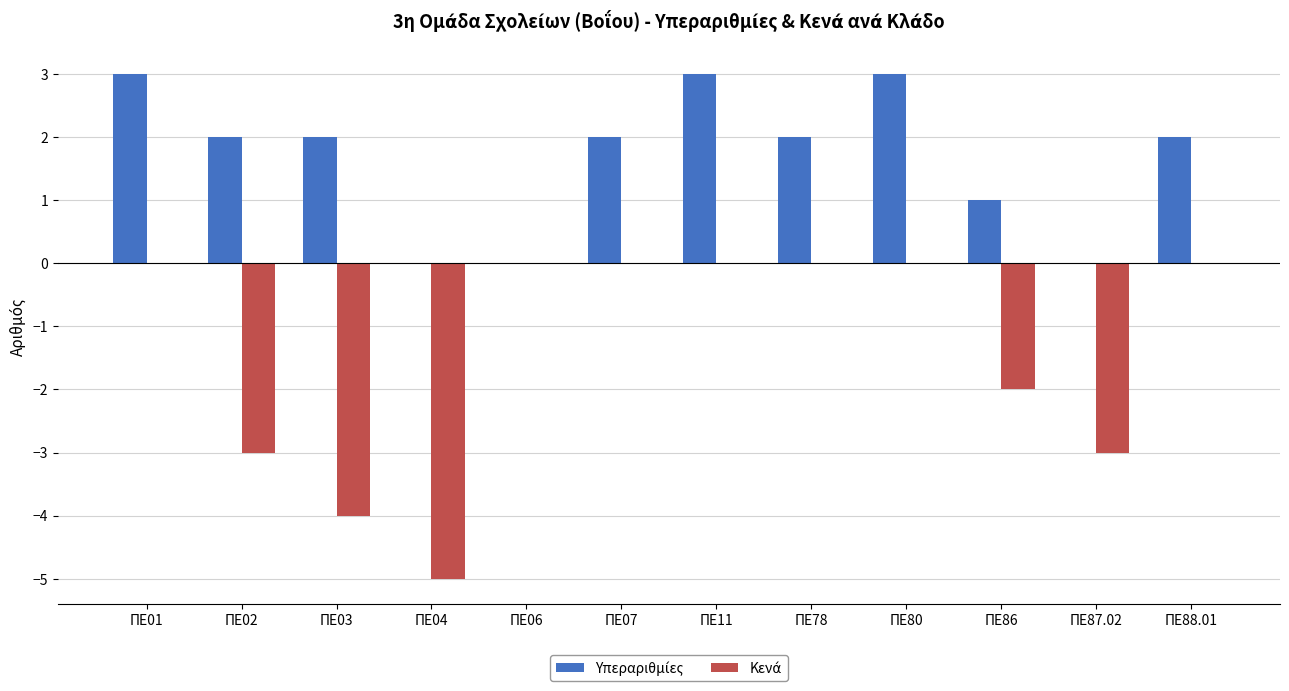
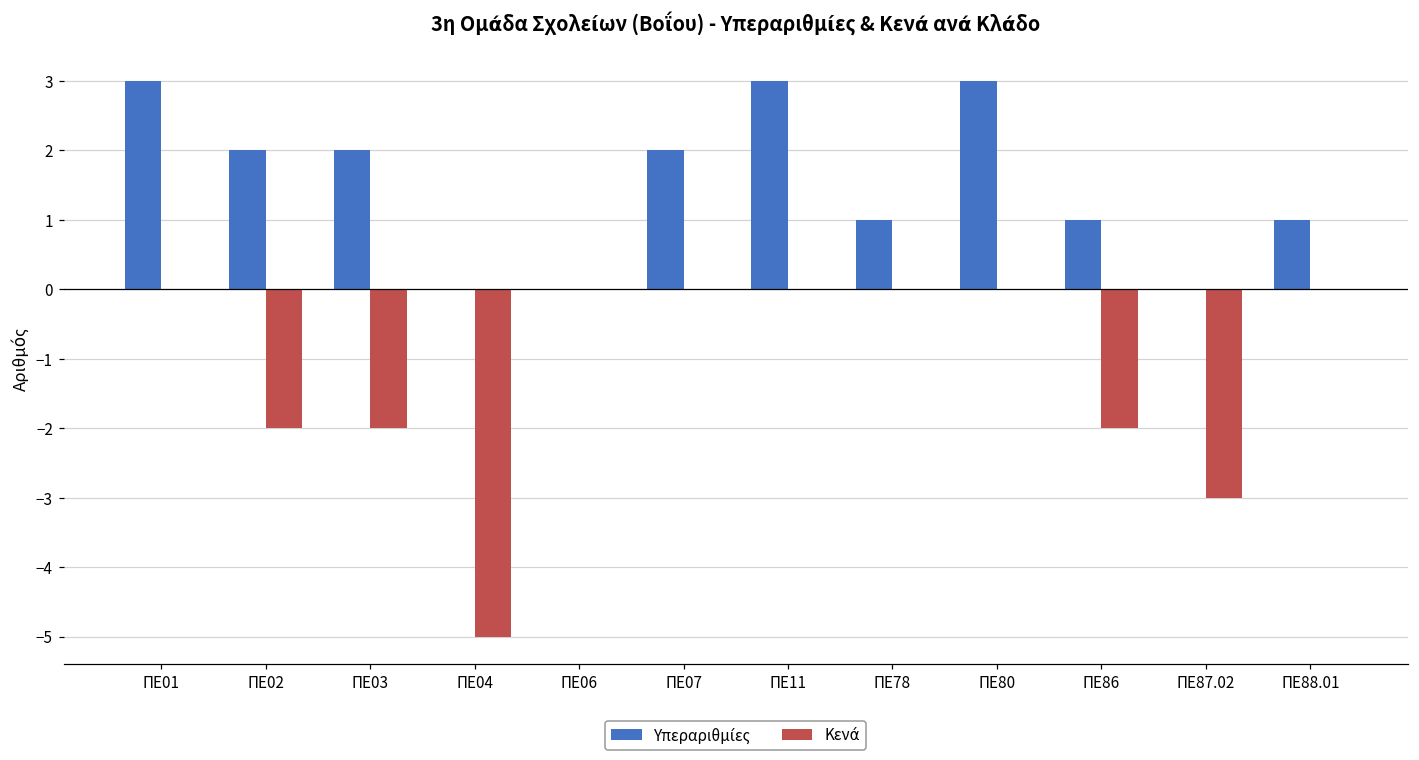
  {
    "Υπεραριθμίες": {
      "ΠΕ01": 3,
      "ΠΕ02": 2,
      "ΠΕ03": 2,
      "ΠΕ04": 0,
      "ΠΕ06": 0,
      "ΠΕ07": 2,
      "ΠΕ11": 3,
-     "ΠΕ78": 2,
+     "ΠΕ78": 1,
      "ΠΕ80": 3,
      "ΠΕ86": 1,
      "ΠΕ87.02": 0,
-     "ΠΕ88.01": 2
+     "ΠΕ88.01": 1
    },
    "Κενά": {
      "ΠΕ01": 0,
-     "ΠΕ02": -3,
-     "ΠΕ03": -4,
+     "ΠΕ02": -2,
+     "ΠΕ03": -2,
      "ΠΕ04": -5,
      "ΠΕ06": 0,
      "ΠΕ07": 0,
      "ΠΕ11": 0,
      "ΠΕ78": 0,
      "ΠΕ80": 0,
      "ΠΕ86": -2,
      "ΠΕ87.02": -3,
      "ΠΕ88.01": 0
    }
  }
